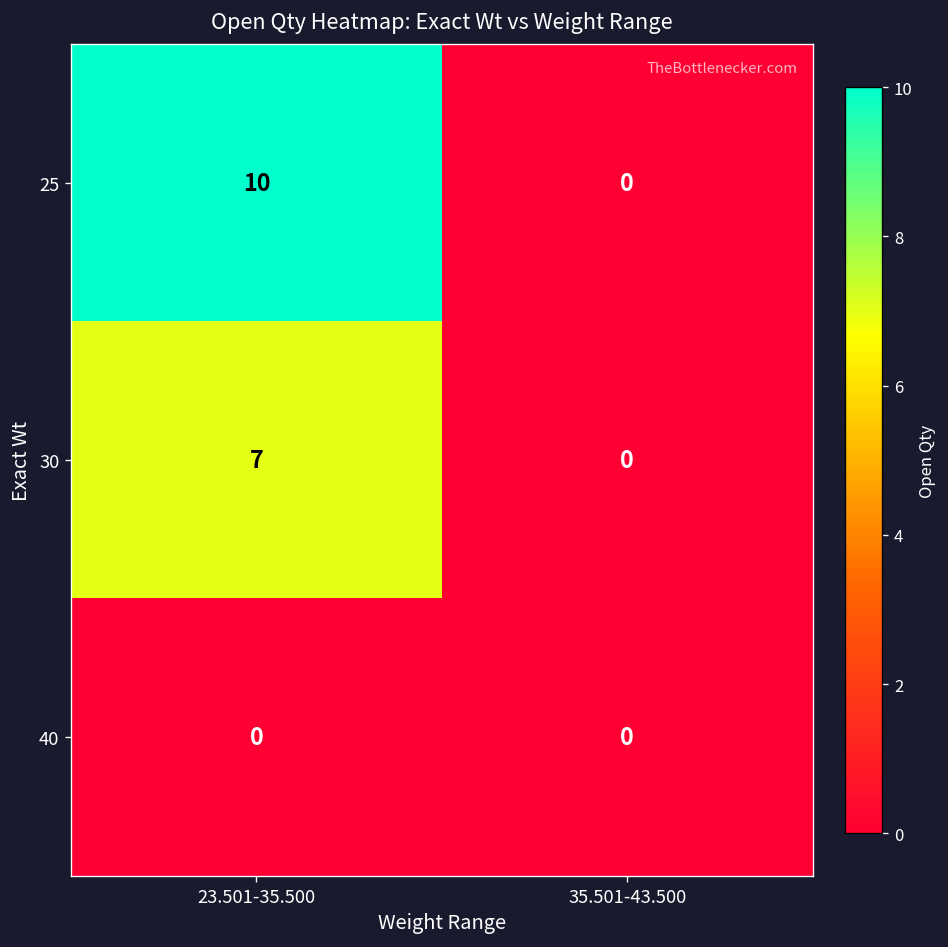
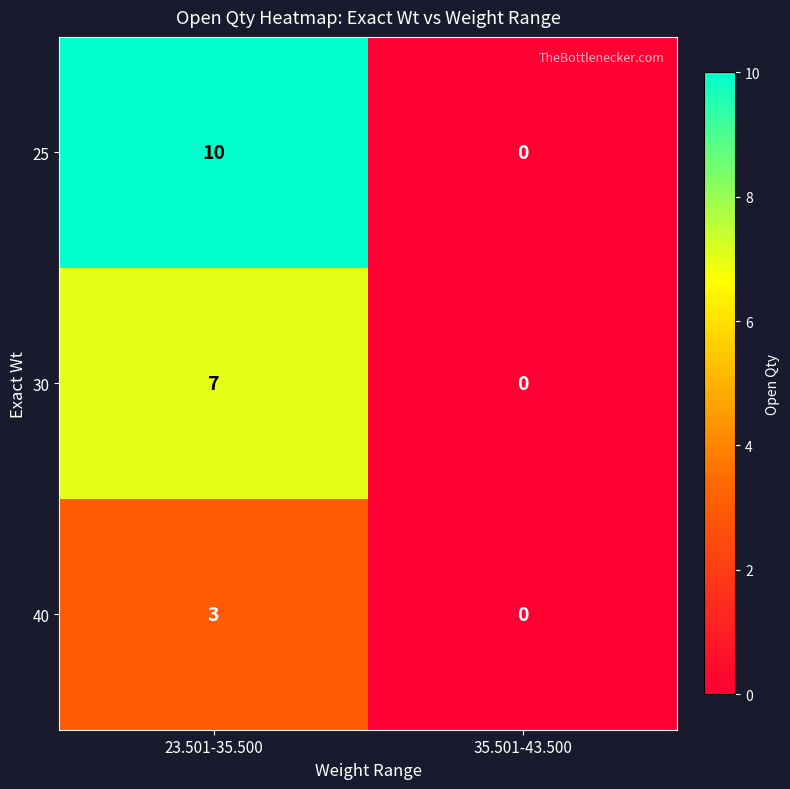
  {
    "25": {
      "23.501-35.500": 10
    },
    "30": {
      "23.501-35.500": 7,
      "35.501-43.500": 0
    },
    "40": {
-     "23.501-35.500": 0,
+     "23.501-35.500": 3,
      "35.501-43.500": 0
    }
  }
